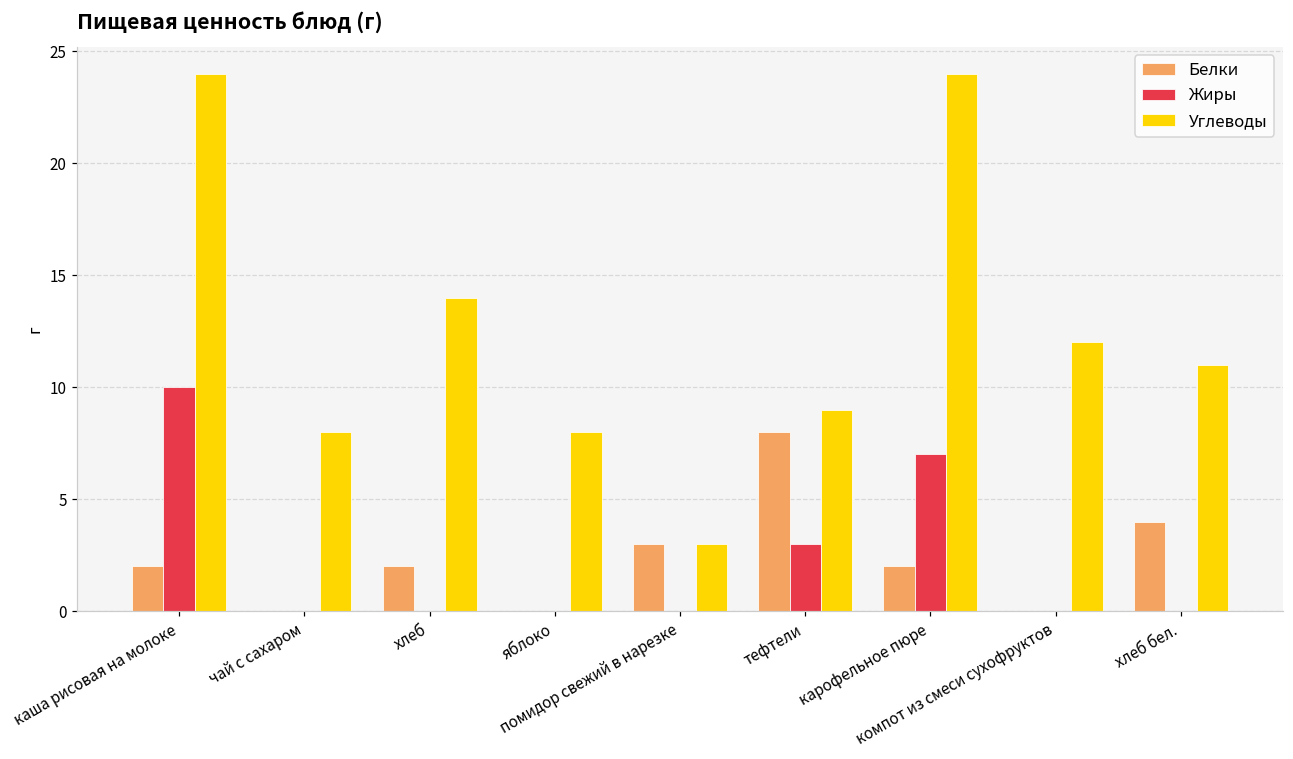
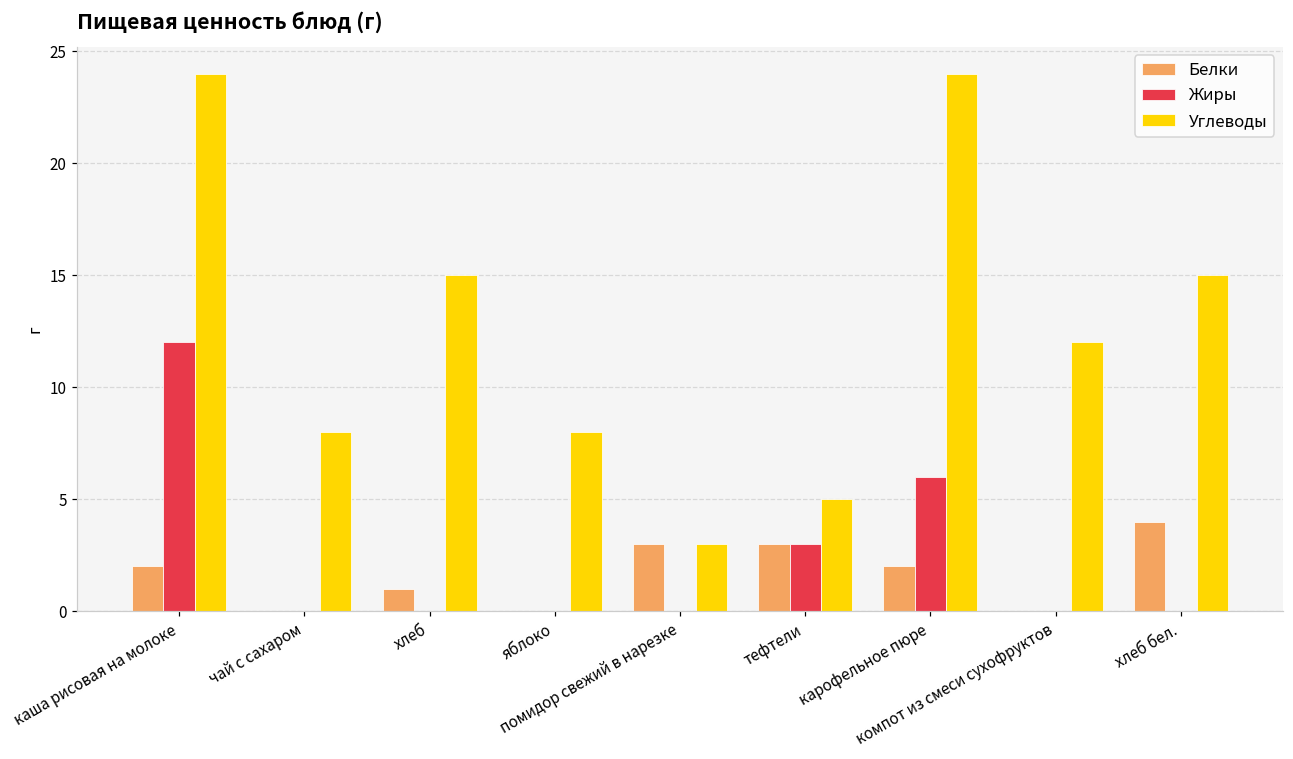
  {
    "Белки": {
      "каша рисовая на молоке": 2,
      "чай с сахаром": 0,
-     "хлеб": 2,
+     "хлеб": 1,
      "яблоко": 0,
      "помидор свежий в нарезке": 3,
-     "тефтели": 8,
+     "тефтели": 3,
      "карофельное пюре": 2,
      "компот из смеси сухофруктов": 0,
      "хлеб бел.": 4
    },
    "Жиры": {
-     "каша рисовая на молоке": 10,
+     "каша рисовая на молоке": 12,
      "чай с сахаром": 0,
      "хлеб": 0,
      "яблоко": 0,
      "помидор свежий в нарезке": 0,
      "тефтели": 3,
-     "карофельное пюре": 7,
+     "карофельное пюре": 6,
      "компот из смеси сухофруктов": 0,
      "хлеб бел.": 0
    },
    "Углеводы": {
      "каша рисовая на молоке": 24,
      "чай с сахаром": 8,
-     "хлеб": 14,
+     "хлеб": 15,
      "яблоко": 8,
      "помидор свежий в нарезке": 3,
-     "тефтели": 9,
+     "тефтели": 5,
      "карофельное пюре": 24,
      "компот из смеси сухофруктов": 12,
-     "хлеб бел.": 11
+     "хлеб бел.": 15
    }
  }
